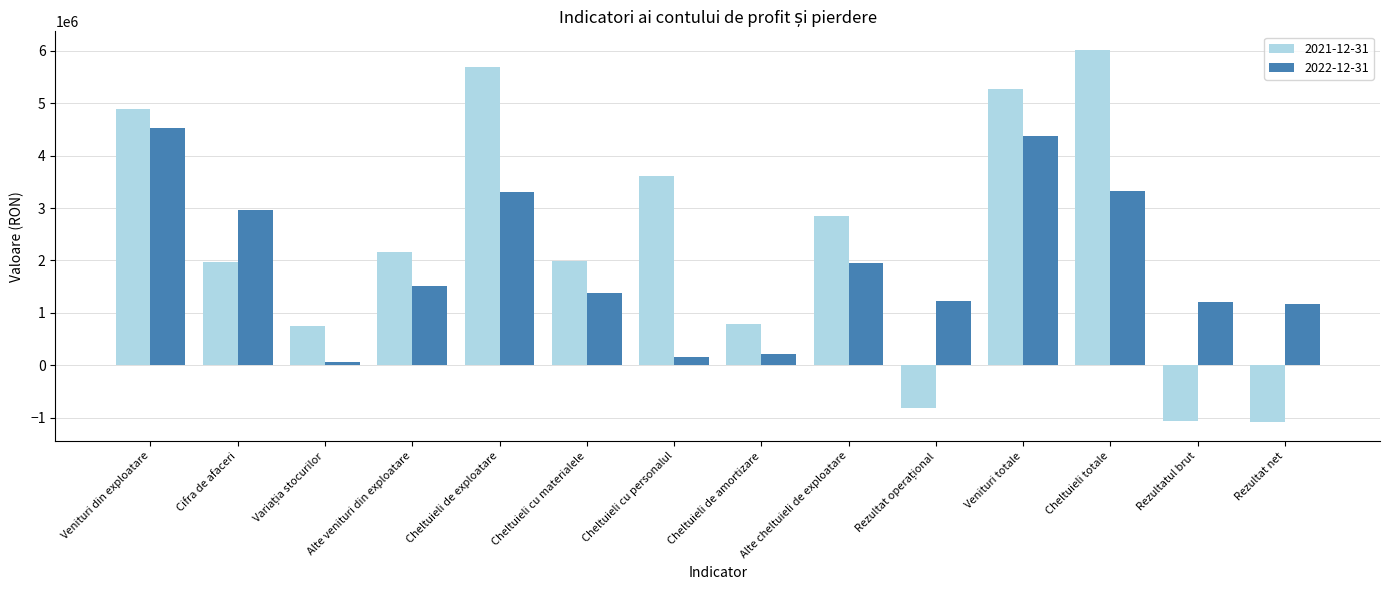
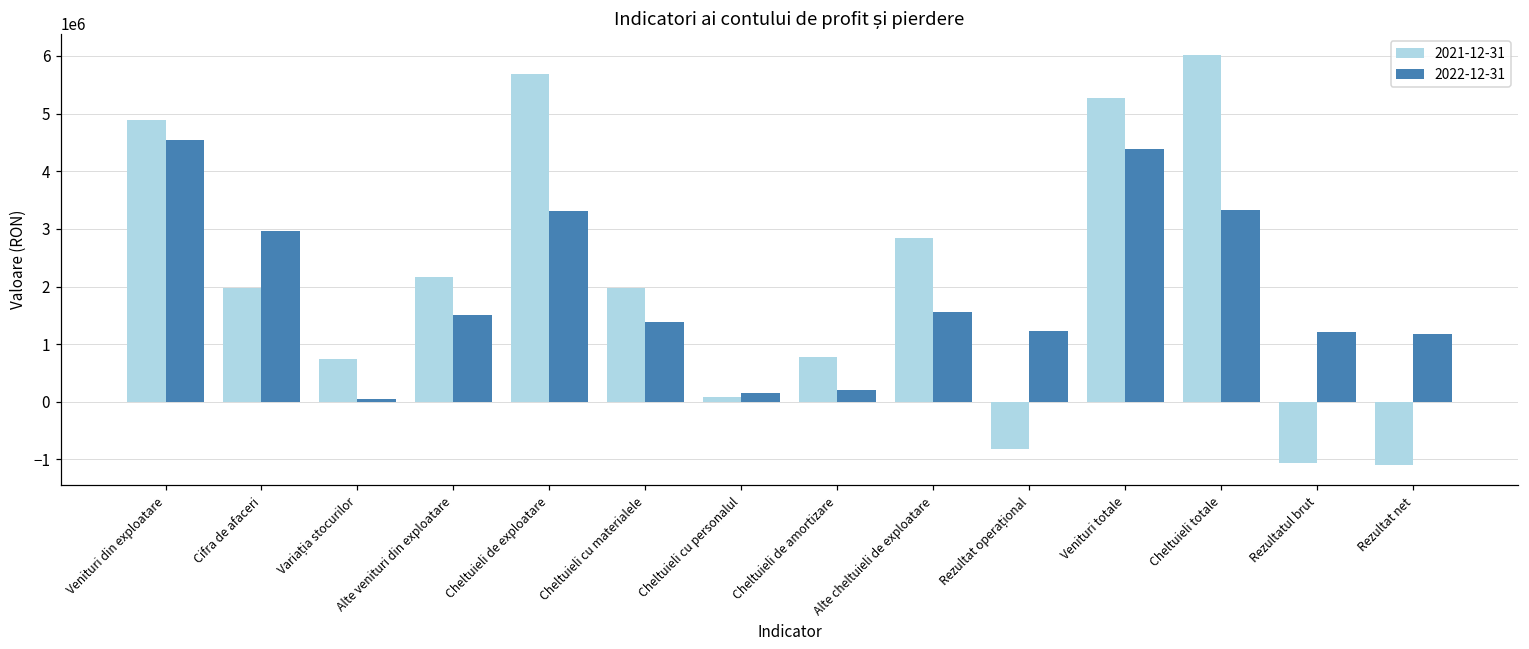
  {
    "2021-12-31": {
      "Venituri din exploatare": 4900000,
      "Cifra de afaceri": 2000000,
      "Variația stocurilor": 700000,
      "Alte venituri din exploatare": 2200000,
      "Cheltuieli de exploatare": 5700000,
      "Cheltuieli cu materialele": 2000000,
-     "Cheltuieli cu personalul": 3600000,
+     "Cheltuieli cu personalul": 100000,
      "Cheltuieli de amortizare": 800000,
      "Alte cheltuieli de exploatare": 2800000,
      "Rezultat operațional": -800000,
      "Venituri totale": 5300000,
      "Cheltuieli totale": 6000000,
      "Rezultatul brut": -1100000,
      "Rezultat net": -1100000
    },
    "2022-12-31": {
      "Venituri din exploatare": 4500000,
      "Cifra de afaceri": 3000000,
      "Variația stocurilor": 100000,
      "Alte venituri din exploatare": 1500000,
      "Cheltuieli de exploatare": 3300000,
      "Cheltuieli cu materialele": 1400000,
      "Cheltuieli cu personalul": 100000,
      "Cheltuieli de amortizare": 200000,
-     "Alte cheltuieli de exploatare": 2000000,
+     "Alte cheltuieli de exploatare": 1600000,
      "Rezultat operațional": 1200000,
      "Venituri totale": 4400000,
      "Cheltuieli totale": 3300000,
      "Rezultatul brut": 1200000,
      "Rezultat net": 1200000
    }
  }
